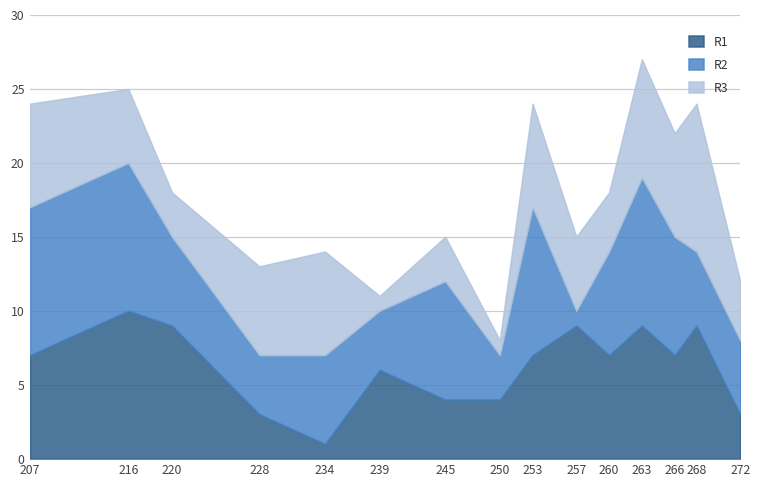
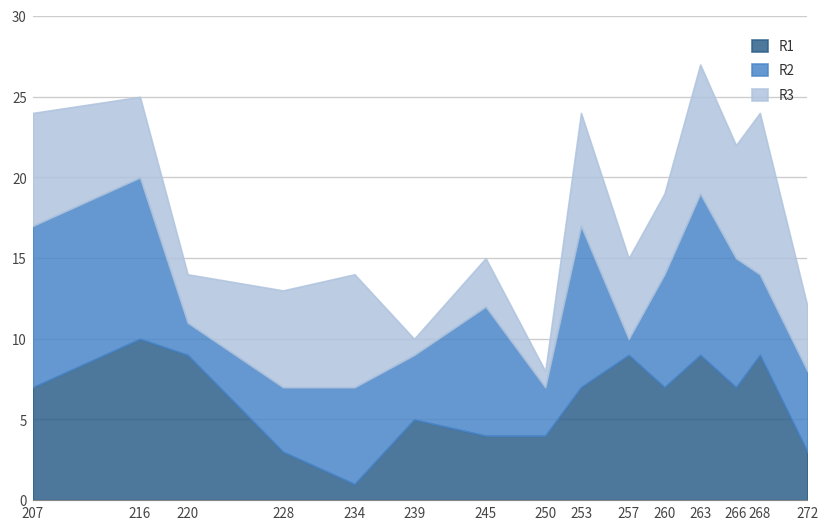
  {
    "R1": {
      "207": 7,
      "216": 10,
      "220": 9,
      "228": 3,
      "234": 1,
-     "239": 6,
+     "239": 5,
      "245": 4,
      "250": 4,
      "253": 7,
      "257": 9,
      "260": 7,
      "263": 9,
      "266": 7,
      "268": 9,
      "272": 3
    },
    "R2": {
      "207": 10,
      "216": 10,
-     "220": 6,
+     "220": 2,
      "228": 4,
      "234": 6,
      "239": 4,
      "245": 8,
      "250": 3,
      "253": 10,
      "257": 1,
      "260": 7,
      "263": 10,
      "266": 8,
      "268": 5,
      "272": 5
    },
    "R3": {
      "207": 7,
      "216": 5,
      "220": 3,
      "228": 6,
      "234": 7,
      "239": 1,
      "245": 3,
      "250": 1,
      "253": 7,
      "257": 5,
-     "260": 4,
+     "260": 5,
      "263": 8,
      "266": 7,
      "268": 10,
      "272": 4
    }
  }
